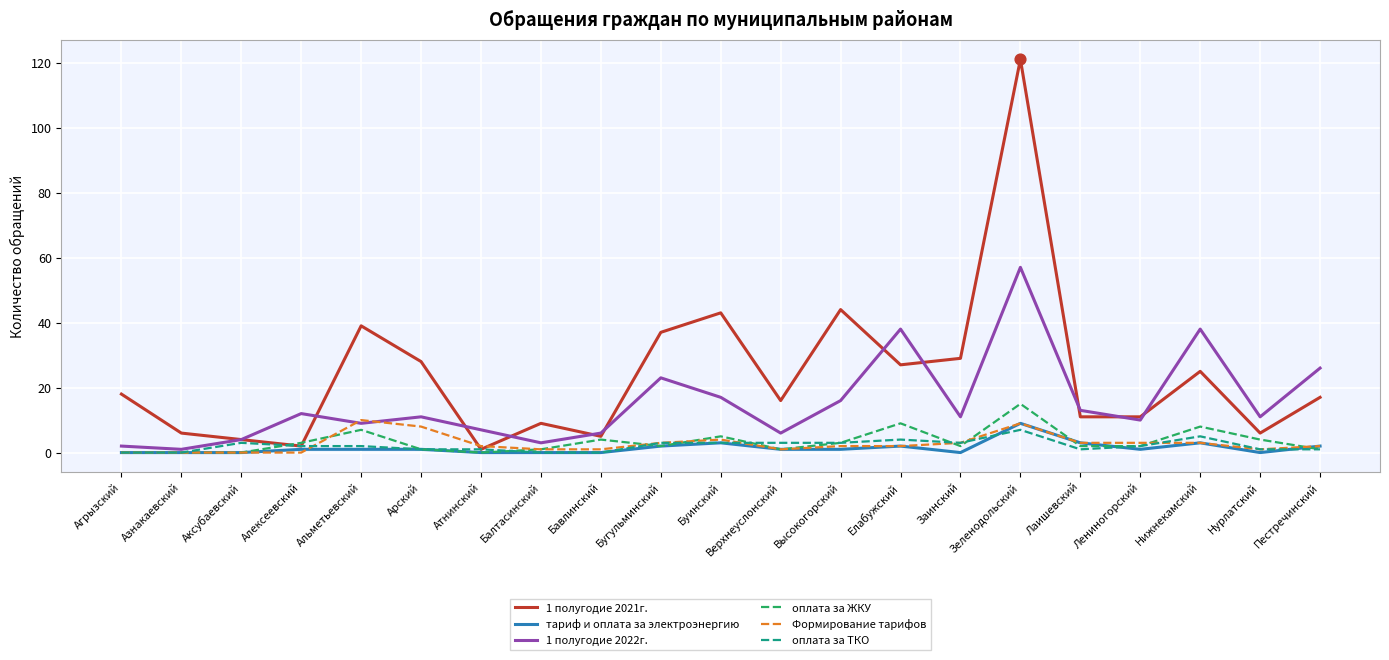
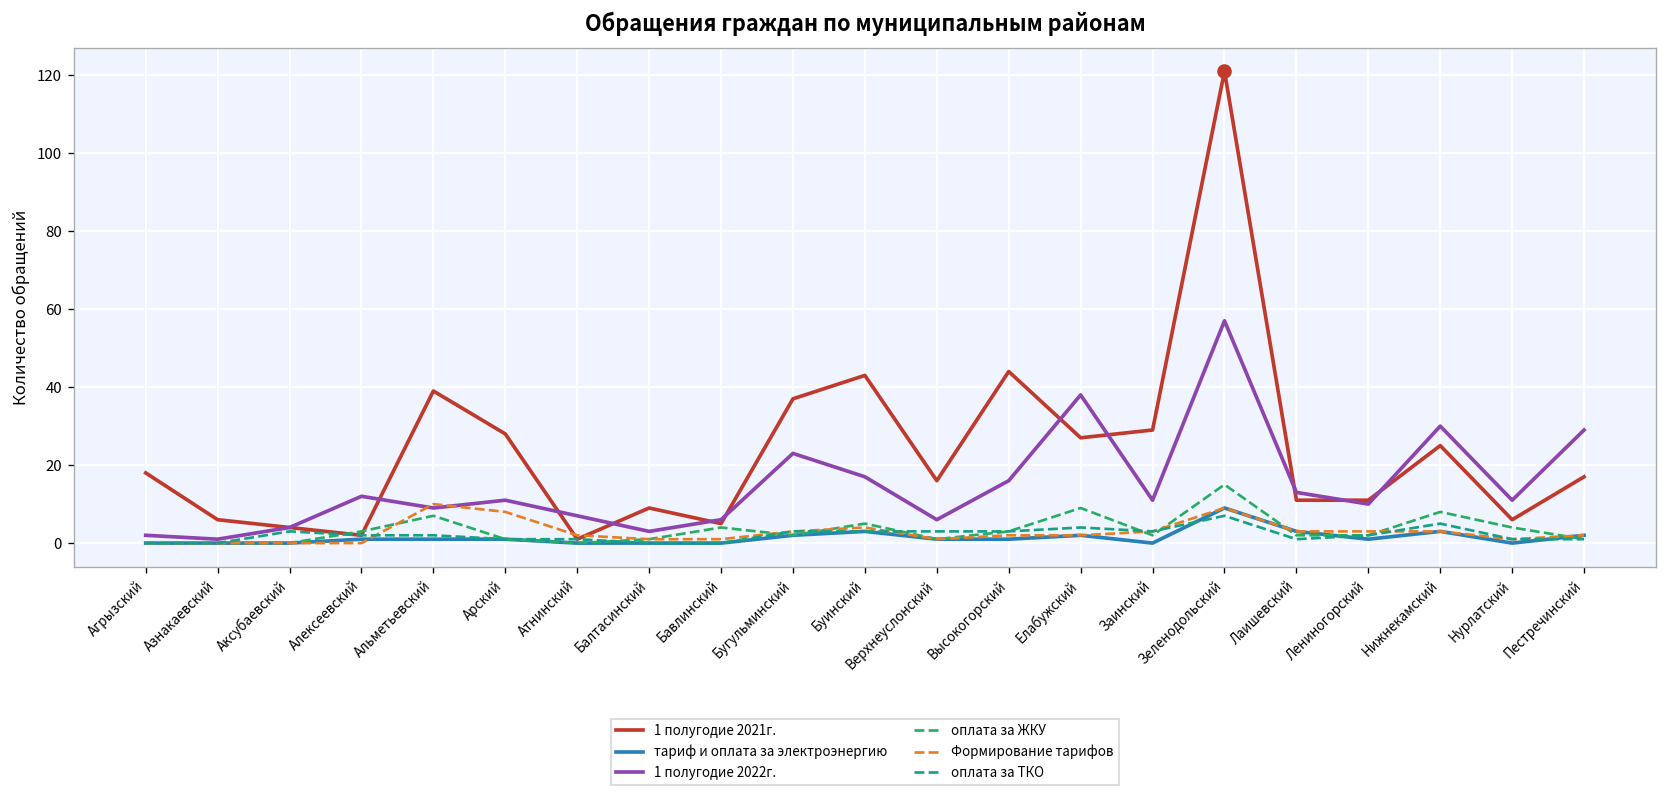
  {
    "тариф и оплата за электроэнергию": {
      "Алексеевский": 1,
      "Альметьевский": 1,
      "Высокогорский": 1,
      "Заинский": 0,
      "Лениногорский": 1,
      "Нурлатский": 0
    },
    "1 полугодие 2022г.": {
      "Агрызский": 2,
      "Азнакаевский": 1,
      "Алексеевский": 12,
      "Альметьевский": 9,
      "Арский": 11,
      "Атнинский": 7,
      "Балтасинский": 3,
      "Бавлинский": 6,
      "Бугульминский": 23,
      "Буинский": 17,
      "Верхнеуслонский": 6,
      "Высокогорский": 16,
      "Елабужский": 38,
      "Заинский": 11,
      "Зеленодольский": 57,
      "Лаишевский": 13,
      "Лениногорский": 10,
-     "Нижнекамский": 38,
+     "Нижнекамский": 30,
      "Нурлатский": 11,
-     "Пестречинский": 26
+     "Пестречинский": 29
    },
    "Формирование тарифов": {
      "Алексеевский": 0,
      "Альметьевский": 10,
      "Арский": 8,
      "Атнинский": 2,
      "Бавлинский": 1,
      "Буинский": 4,
      "Высокогорский": 2,
      "Лениногорский": 3
    }
  }
